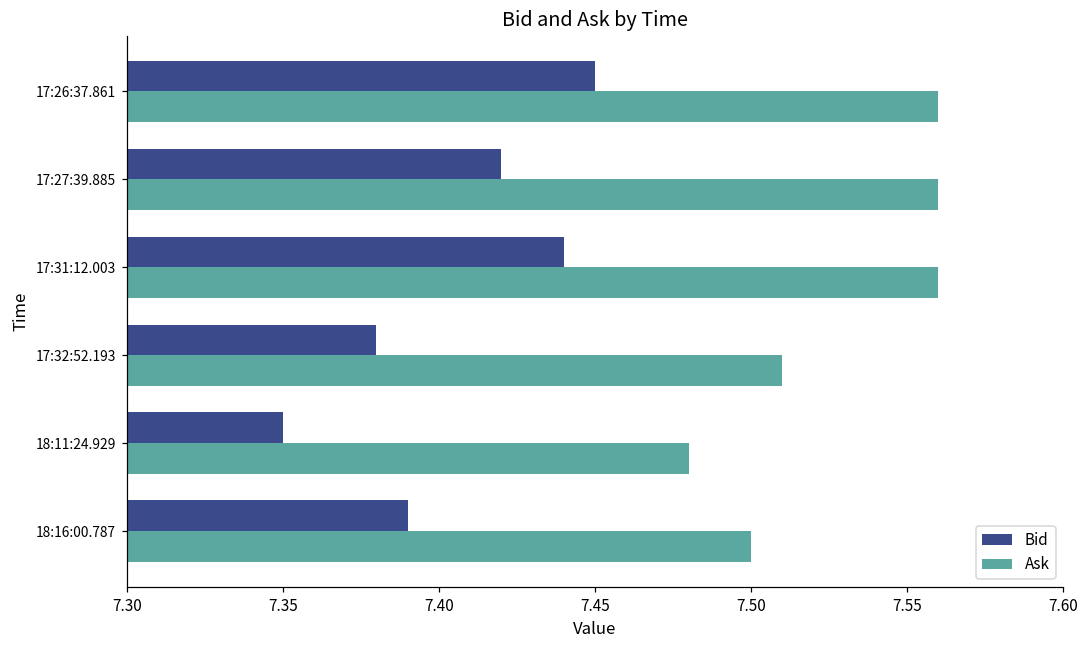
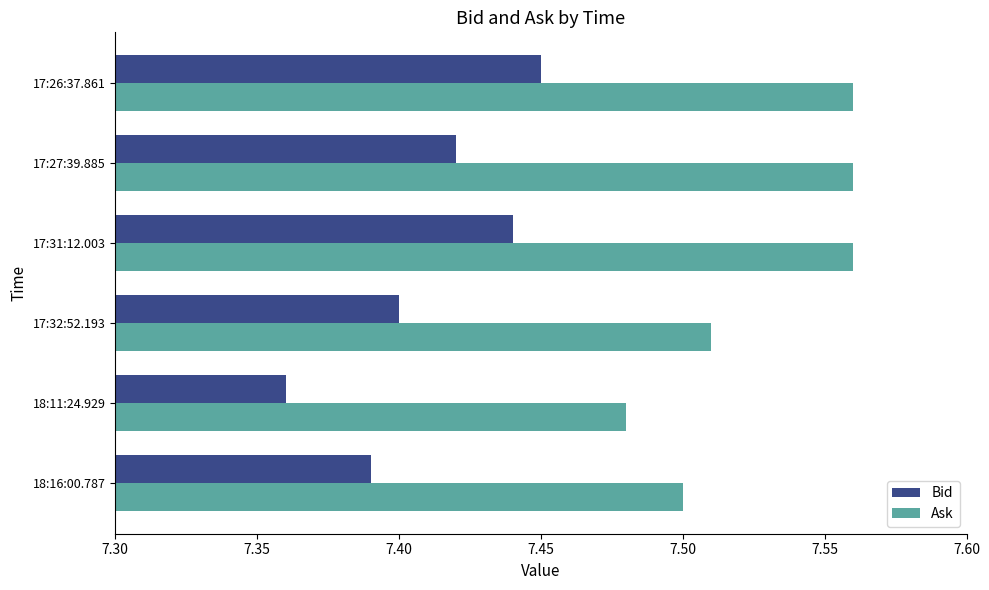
  {
    "Bid": {
      "17:26:37.861": 7.45,
      "17:27:39.885": 7.42,
      "17:31:12.003": 7.44,
-     "17:32:52.193": 7.38,
-     "18:11:24.929": 7.35,
+     "17:32:52.193": 7.40,
+     "18:11:24.929": 7.36,
      "18:16:00.787": 7.39
    },
    "Ask": {
      "17:26:37.861": 7.56,
      "17:27:39.885": 7.56,
      "17:31:12.003": 7.56,
      "17:32:52.193": 7.51,
      "18:11:24.929": 7.48,
      "18:16:00.787": 7.50
    }
  }
